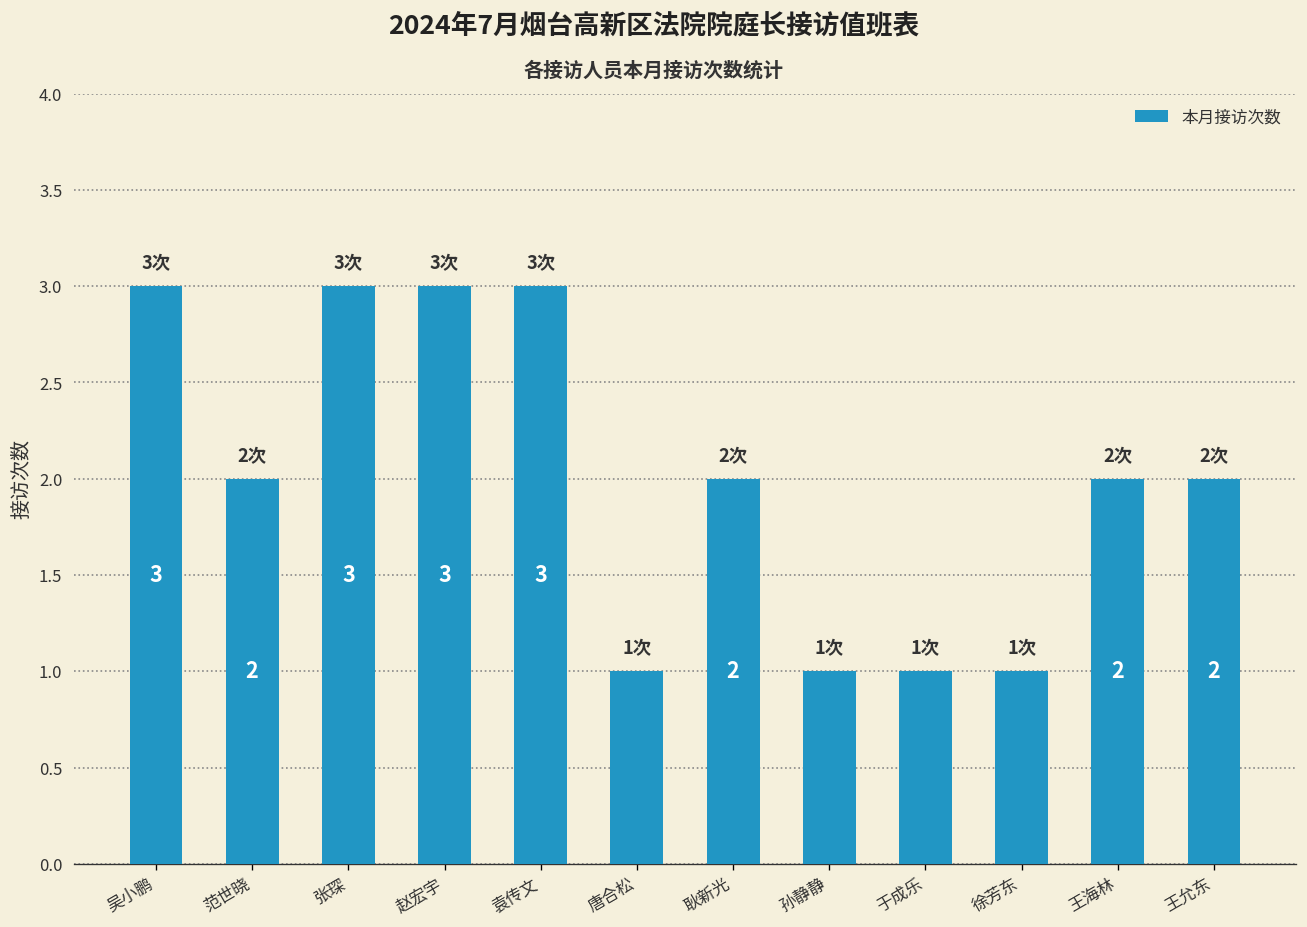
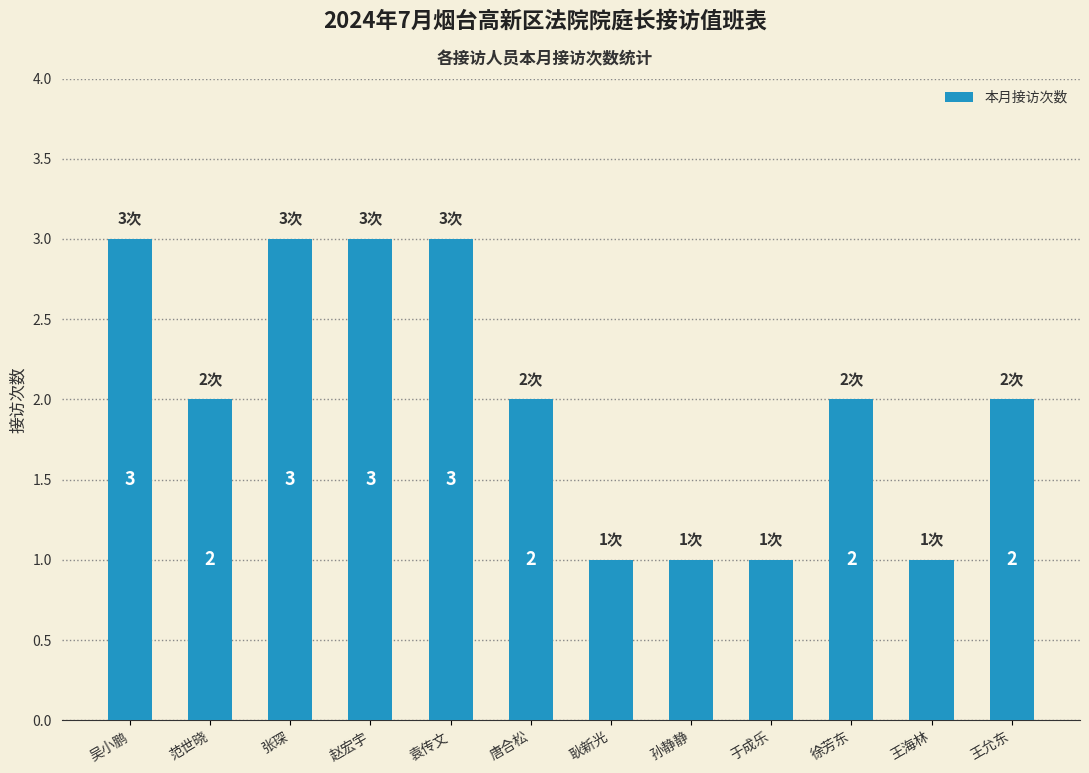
  {
    "吴小鹏": "3次",
    "范世晓": "2次",
    "张琛": "3次",
    "赵宏宇": "3次",
    "袁传文": "3次",
-   "唐合松": "1次",
-   "耿新光": "2次",
+   "唐合松": "2次",
+   "耿新光": "1次",
    "孙静静": "1次",
    "于成乐": "1次",
-   "徐芳东": "1次",
-   "王海林": "2次",
+   "徐芳东": "2次",
+   "王海林": "1次",
    "王允东": "2次"
  }
